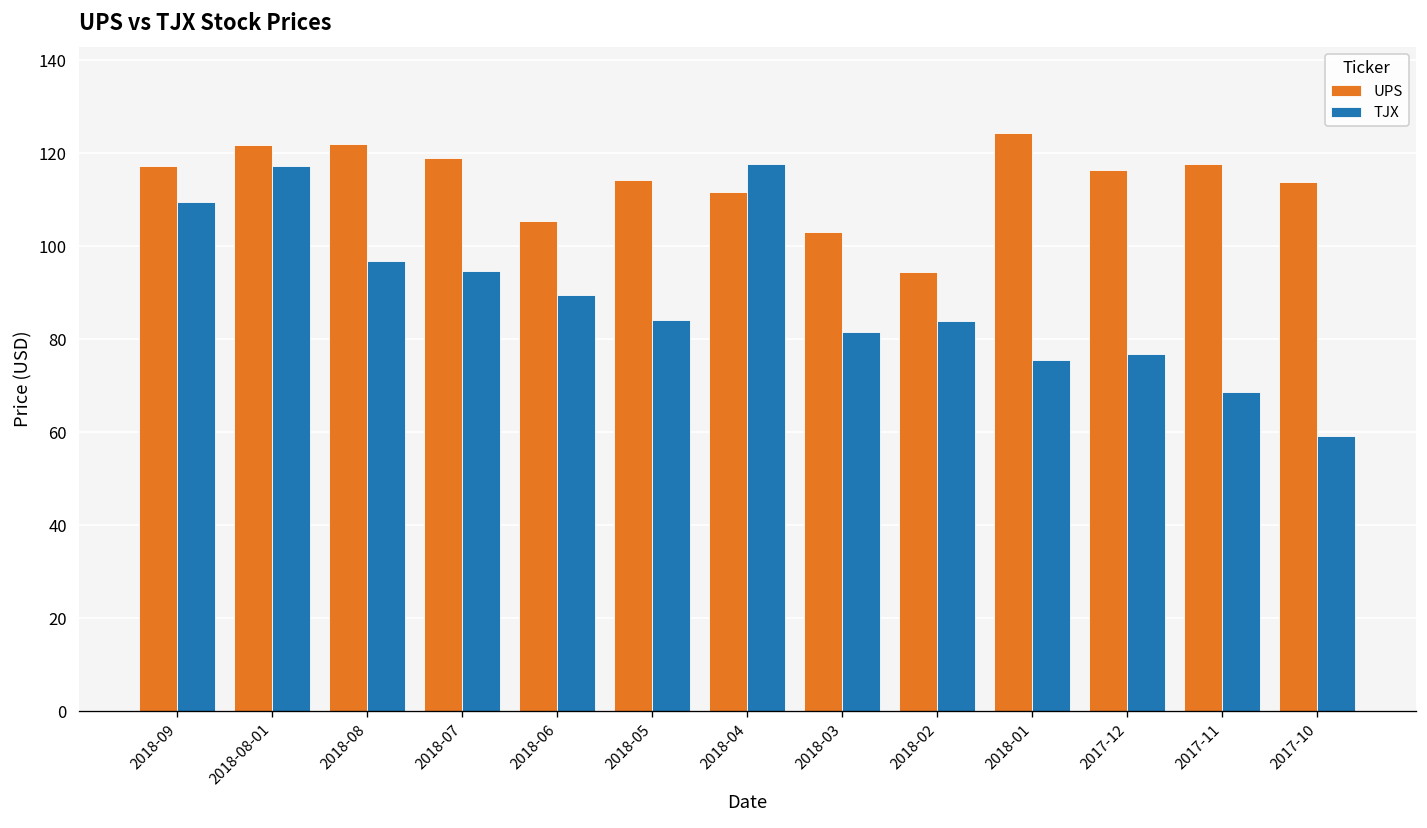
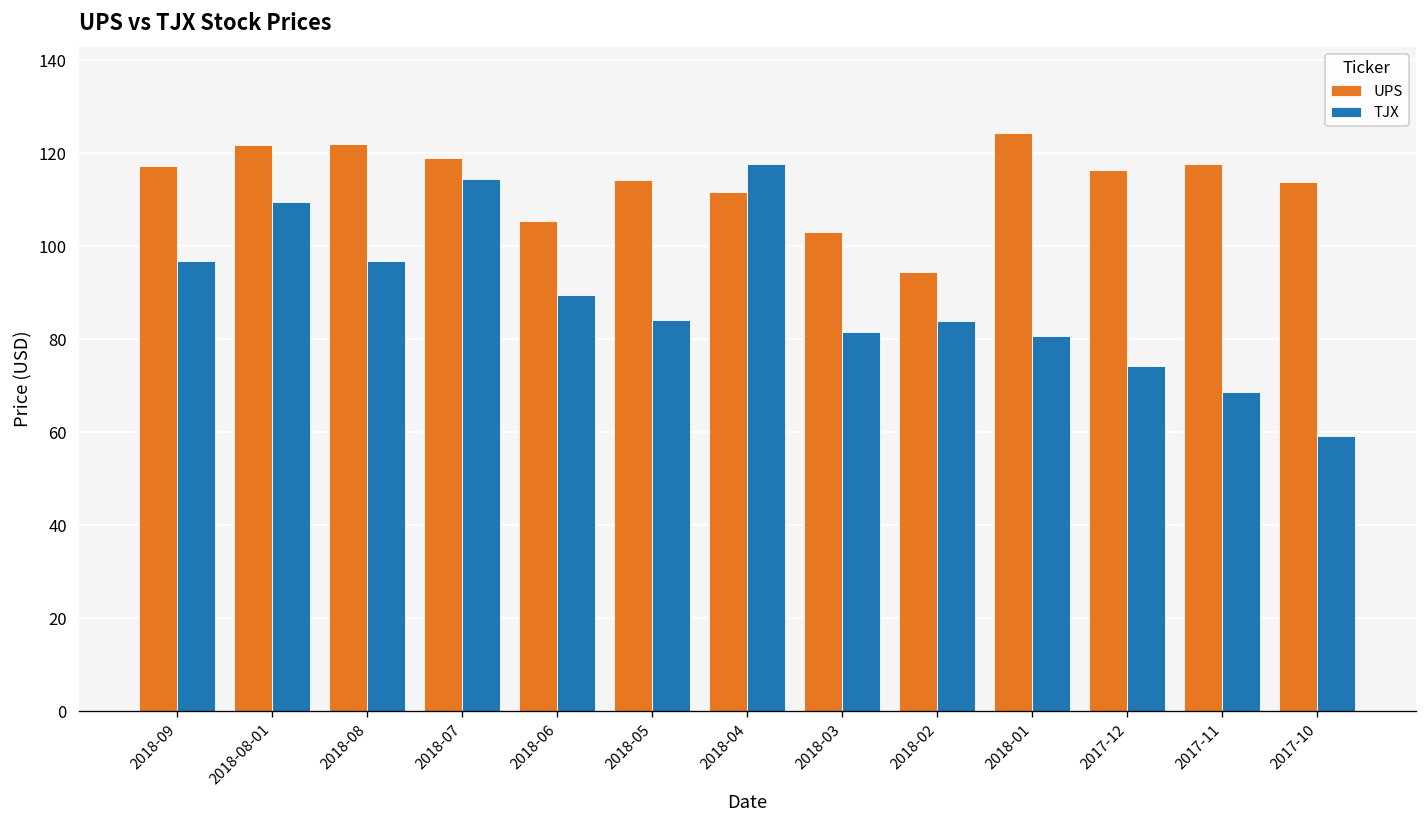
  {
    "UPS": {
      "2018-09": 117,
      "2018-08-01": 122,
      "2018-08": 122,
      "2018-07": 119,
      "2018-06": 105,
      "2018-05": 114,
      "2018-04": 112,
      "2018-03": 103,
      "2018-02": 94,
      "2018-01": 124,
      "2017-12": 116,
      "2017-11": 118,
      "2017-10": 114
    },
    "TJX": {
-     "2018-09": 110,
-     "2018-08-01": 117,
+     "2018-09": 97,
+     "2018-08-01": 110,
      "2018-08": 97,
-     "2018-07": 95,
+     "2018-07": 114,
      "2018-06": 90,
      "2018-05": 84,
      "2018-04": 118,
      "2018-03": 82,
      "2018-02": 84,
-     "2018-01": 76,
-     "2017-12": 77,
+     "2018-01": 81,
+     "2017-12": 74,
      "2017-11": 69,
      "2017-10": 59
    }
  }
